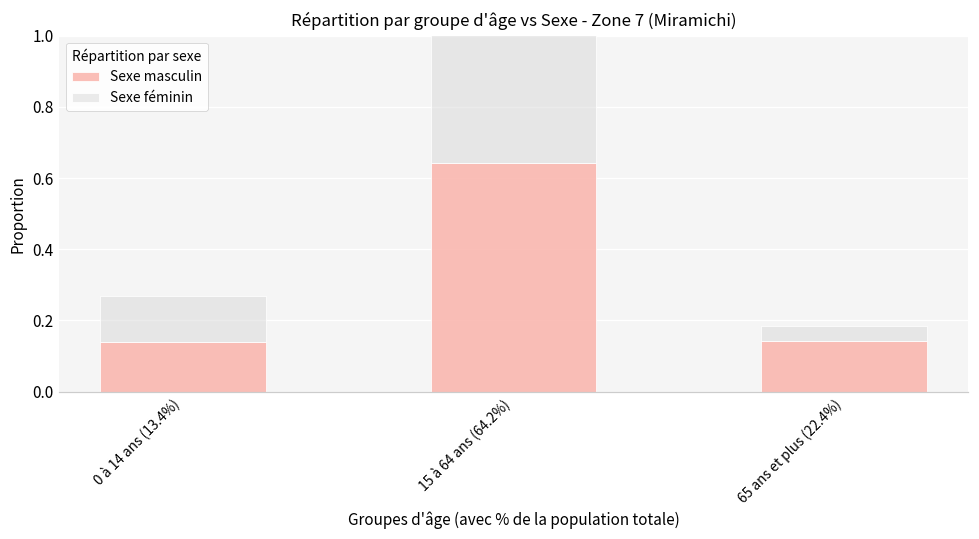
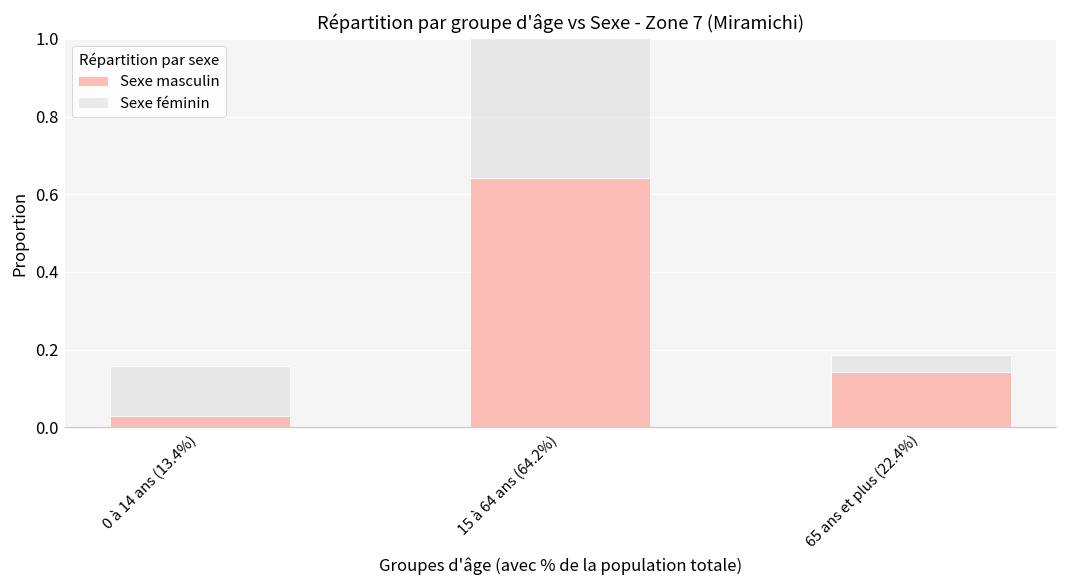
  {
    "Sexe masculin": {
-     "0 à 14 ans (13.4%)": 0.14,
+     "0 à 14 ans (13.4%)": 0.03,
      "15 à 64 ans (64.2%)": 0.64,
      "65 ans et plus (22.4%)": 0.14
    },
    "Sexe féminin": {
      "0 à 14 ans (13.4%)": 0.13,
      "65 ans et plus (22.4%)": 0.04
    }
  }
